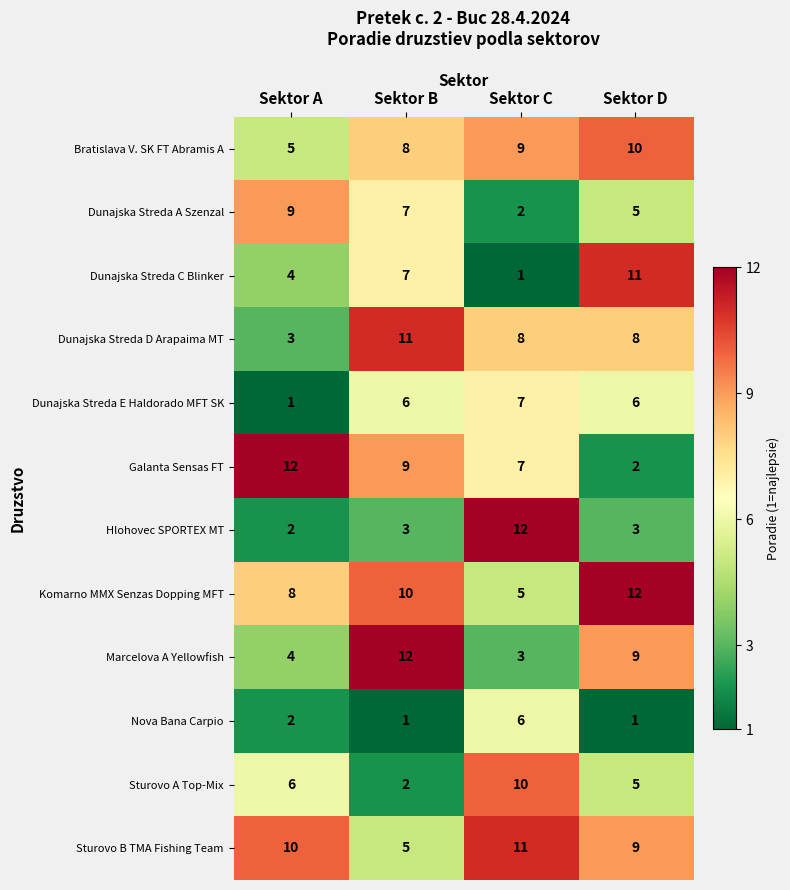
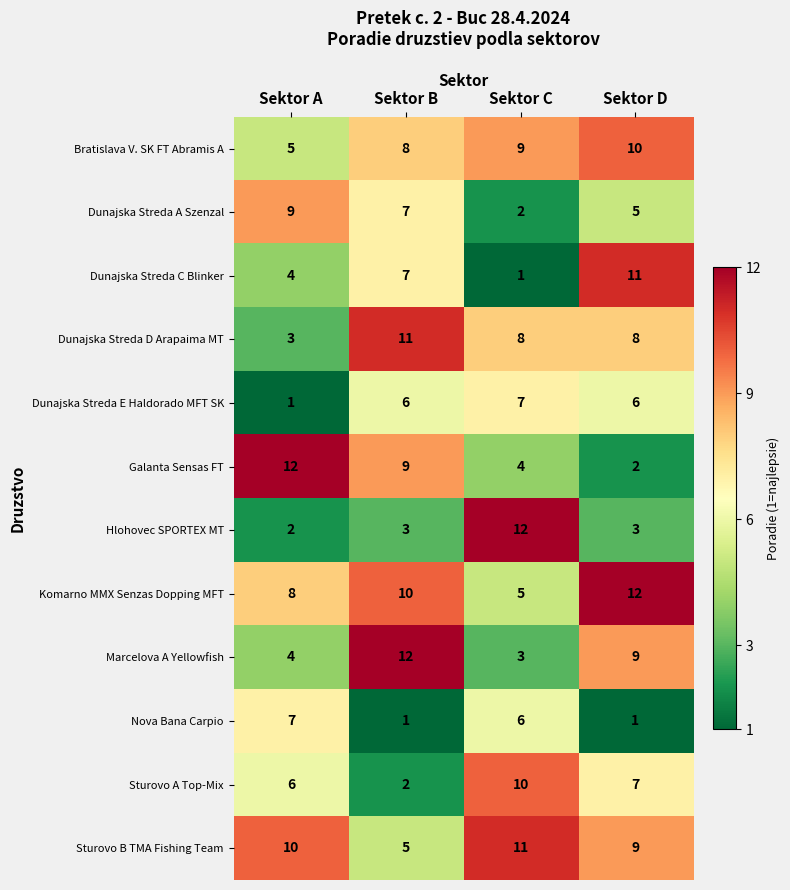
  {
    "Bratislava V. SK FT Abramis A": {
      "Sektor A": 5,
      "Sektor B": 8,
      "Sektor C": 9,
      "Sektor D": 10
    },
    "Dunajska Streda A Szenzal": {
      "Sektor A": 9,
      "Sektor B": 7,
      "Sektor C": 2,
      "Sektor D": 5
    },
    "Dunajska Streda C Blinker": {
      "Sektor A": 4,
      "Sektor B": 7,
      "Sektor C": 1,
      "Sektor D": 11
    },
    "Dunajska Streda D Arapaima MT": {
      "Sektor A": 3,
      "Sektor B": 11,
      "Sektor C": 8,
      "Sektor D": 8
    },
    "Dunajska Streda E Haldorado MFT SK": {
      "Sektor A": 1,
      "Sektor B": 6,
      "Sektor C": 7,
      "Sektor D": 6
    },
    "Galanta Sensas FT": {
      "Sektor A": 12,
      "Sektor B": 9,
-     "Sektor C": 7,
+     "Sektor C": 4,
      "Sektor D": 2
    },
    "Hlohovec SPORTEX MT": {
      "Sektor A": 2,
      "Sektor B": 3,
      "Sektor C": 12,
      "Sektor D": 3
    },
    "Komarno MMX Senzas Dopping MFT": {
      "Sektor A": 8,
      "Sektor B": 10,
      "Sektor C": 5,
      "Sektor D": 12
    },
    "Marcelova A Yellowfish": {
      "Sektor A": 4,
      "Sektor B": 12,
      "Sektor C": 3,
      "Sektor D": 9
    },
    "Nova Bana Carpio": {
-     "Sektor A": 2,
+     "Sektor A": 7,
      "Sektor B": 1,
      "Sektor C": 6,
      "Sektor D": 1
    },
    "Sturovo A Top-Mix": {
      "Sektor A": 6,
      "Sektor B": 2,
      "Sektor C": 10,
-     "Sektor D": 5
+     "Sektor D": 7
    },
    "Sturovo B TMA Fishing Team": {
      "Sektor A": 10,
      "Sektor B": 5,
      "Sektor C": 11,
      "Sektor D": 9
    }
  }
